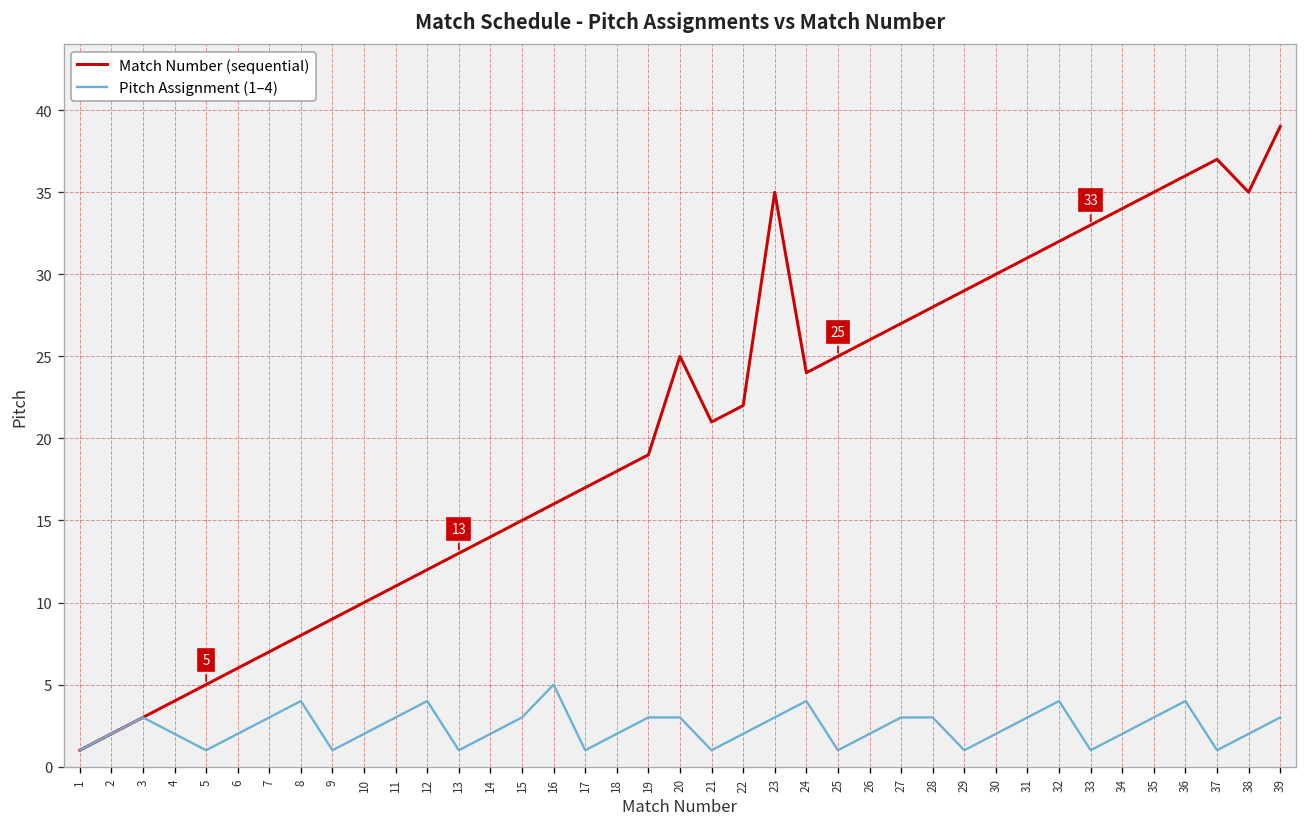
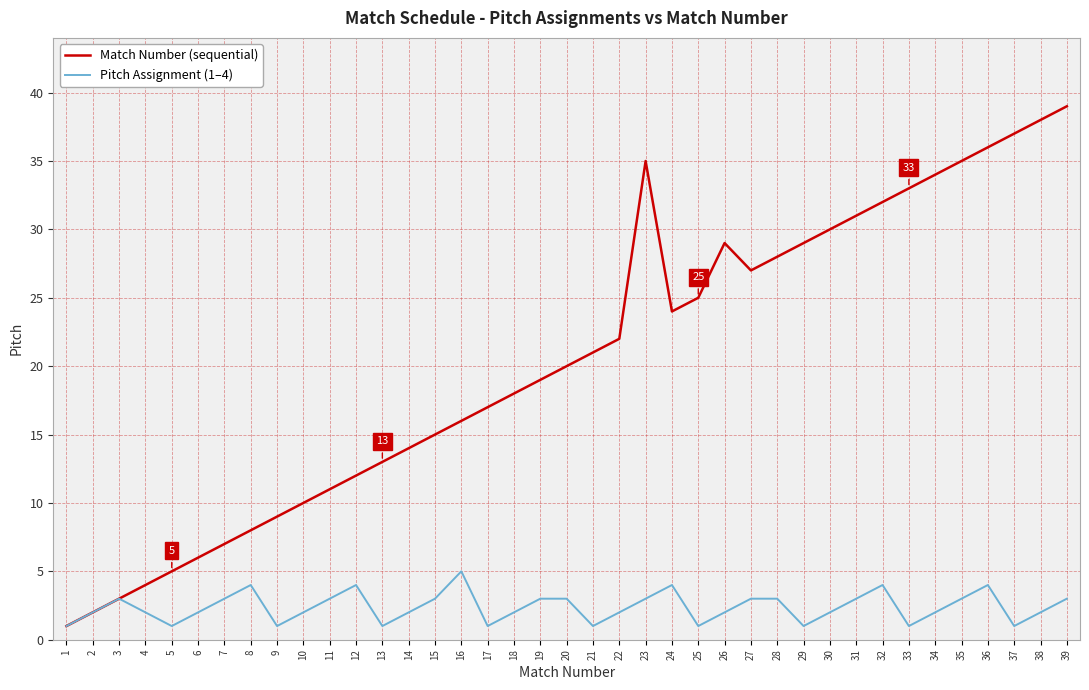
  {
    "Match Number (sequential)": {
      "4": 4,
      "6": 6,
      "7": 7,
      "8": 8,
      "9": 9,
      "10": 10,
      "11": 11,
      "12": 12,
      "14": 14,
      "15": 15,
      "16": 16,
      "17": 17,
      "18": 18,
      "19": 19,
-     "20": 25,
+     "20": 20,
      "21": 21,
      "22": 22,
      "23": 35,
      "24": 24,
-     "26": 26,
+     "26": 29,
      "27": 27,
      "28": 28,
      "29": 29,
      "30": 30,
      "31": 31,
      "32": 32,
      "34": 34,
      "35": 35,
      "36": 36,
      "37": 37,
-     "38": 35,
+     "38": 38,
      "39": 39
    },
    "Pitch Assignment (1–4)": {
      "4": 2,
      "5": 1,
      "6": 2,
      "7": 3,
      "8": 4,
      "9": 1,
      "10": 2,
      "11": 3,
      "12": 4,
      "13": 1,
      "14": 2,
      "15": 3,
      "16": 5,
      "17": 1,
      "18": 2,
      "19": 3,
      "20": 3,
      "21": 1,
      "22": 2,
      "23": 3,
      "24": 4,
      "25": 1,
      "26": 2,
      "27": 3,
      "28": 3,
      "29": 1,
      "30": 2,
      "31": 3,
      "32": 4,
      "33": 1,
      "34": 2,
      "35": 3,
      "36": 4,
      "37": 1,
      "38": 2,
      "39": 3
    }
  }
